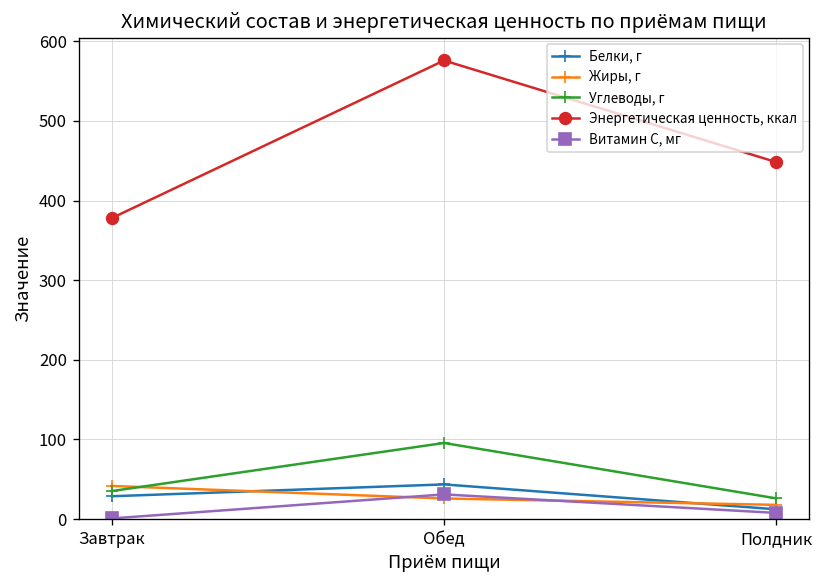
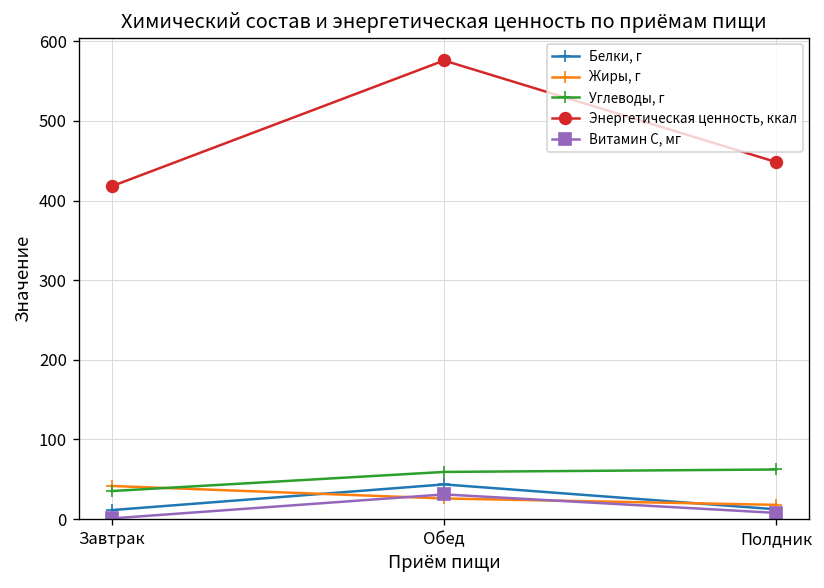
  {
    "Белки, г": {
-     "Завтрак": 30,
+     "Завтрак": 10,
      "Обед": 40,
      "Полдник": 10
    },
    "Жиры, г": {
      "Завтрак": 40,
      "Обед": 30,
      "Полдник": 20
    },
    "Углеводы, г": {
      "Завтрак": 40,
-     "Обед": 100,
-     "Полдник": 30
+     "Обед": 60,
+     "Полдник": 60
    },
    "Энергетическая ценность, ккал": {
-     "Завтрак": 380,
+     "Завтрак": 420,
      "Обед": 580,
      "Полдник": 450
    },
    "Витамин С, мг": {
      "Завтрак": 0,
      "Обед": 30,
      "Полдник": 10
    }
  }
